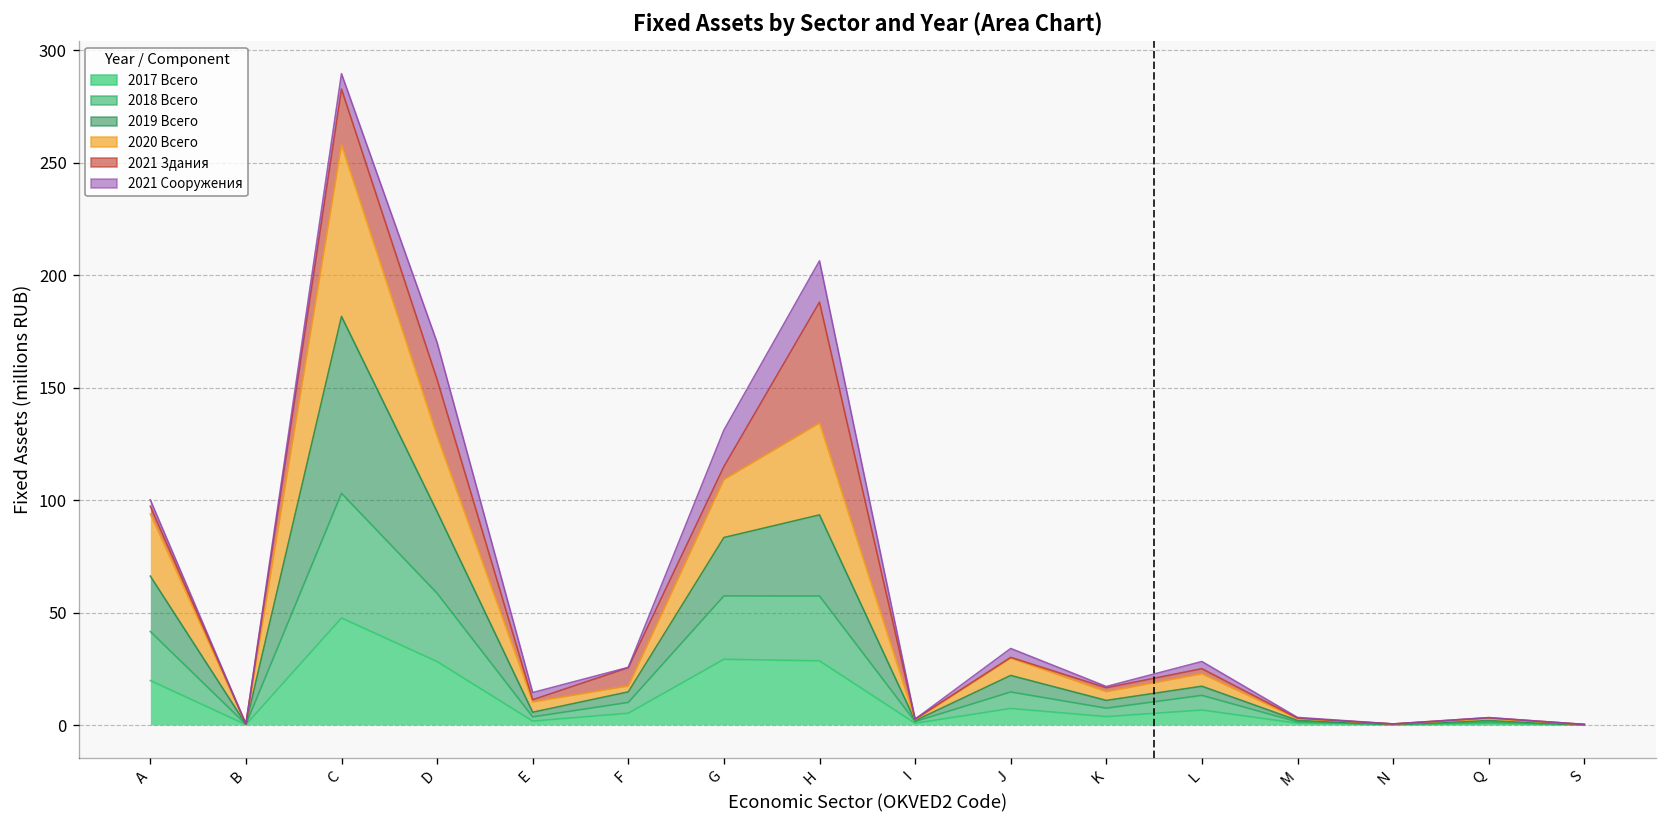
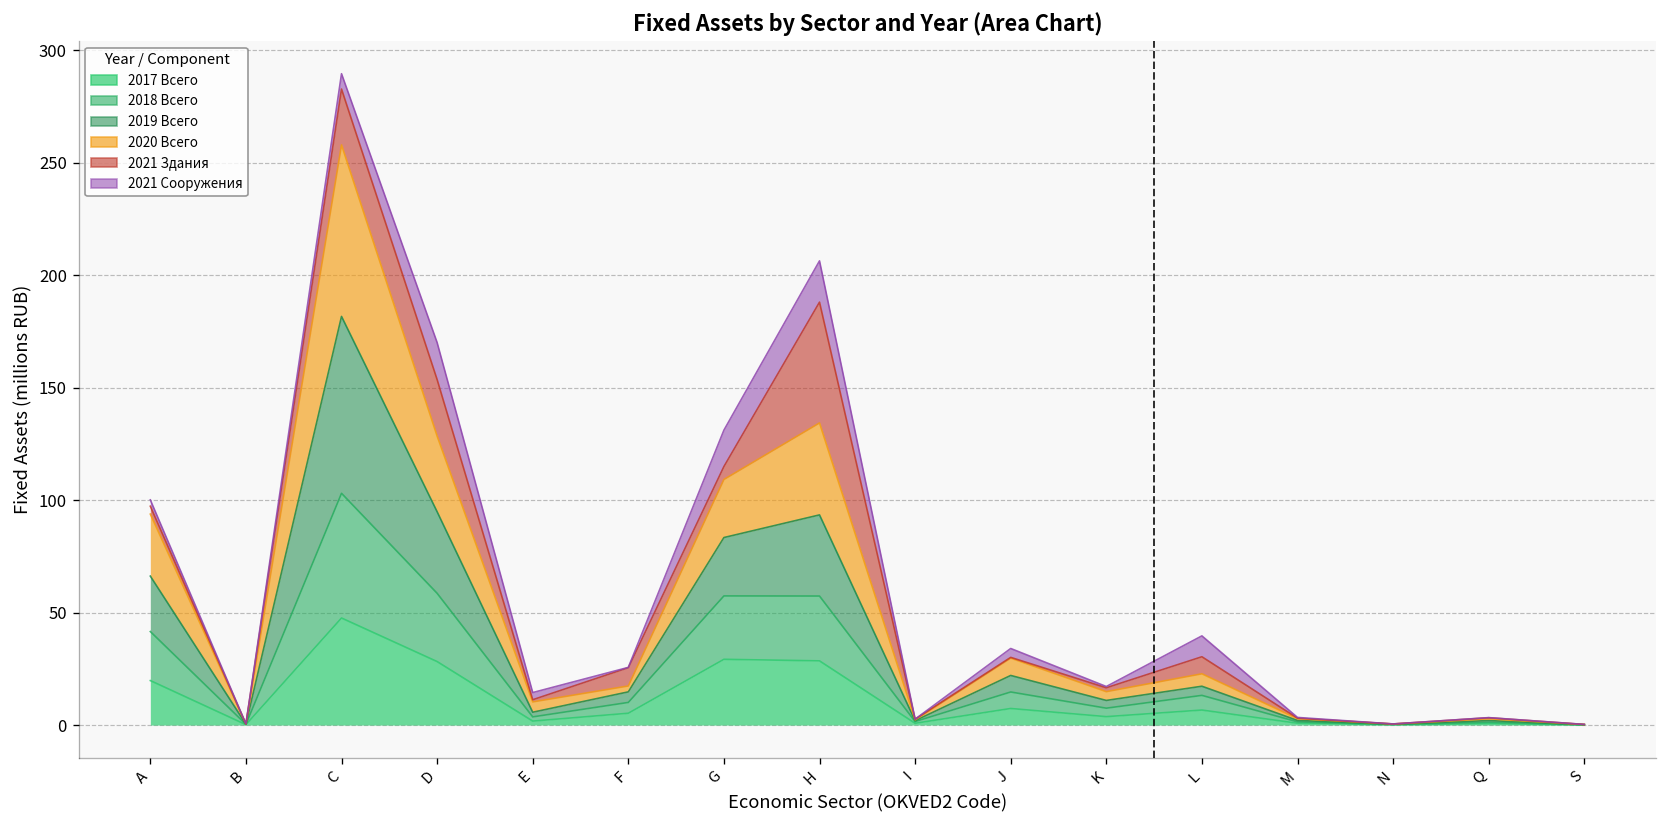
  {
    "2020 Всего": {
      "A": 28,
      "C": 76,
      "D": 34,
      "F": 3,
      "G": 26,
      "H": 41,
      "K": 4,
      "L": 6
    },
    "2021 Здания": {
      "A": 4,
      "C": 25,
      "D": 25,
      "G": 6,
      "H": 54,
-     "L": 2
+     "L": 8
    },
    "2021 Сооружения": {
      "A": 3,
      "C": 7,
      "D": 16,
      "E": 3,
      "G": 16,
      "H": 18,
      "J": 4,
-     "L": 3
+     "L": 9
    }
  }
